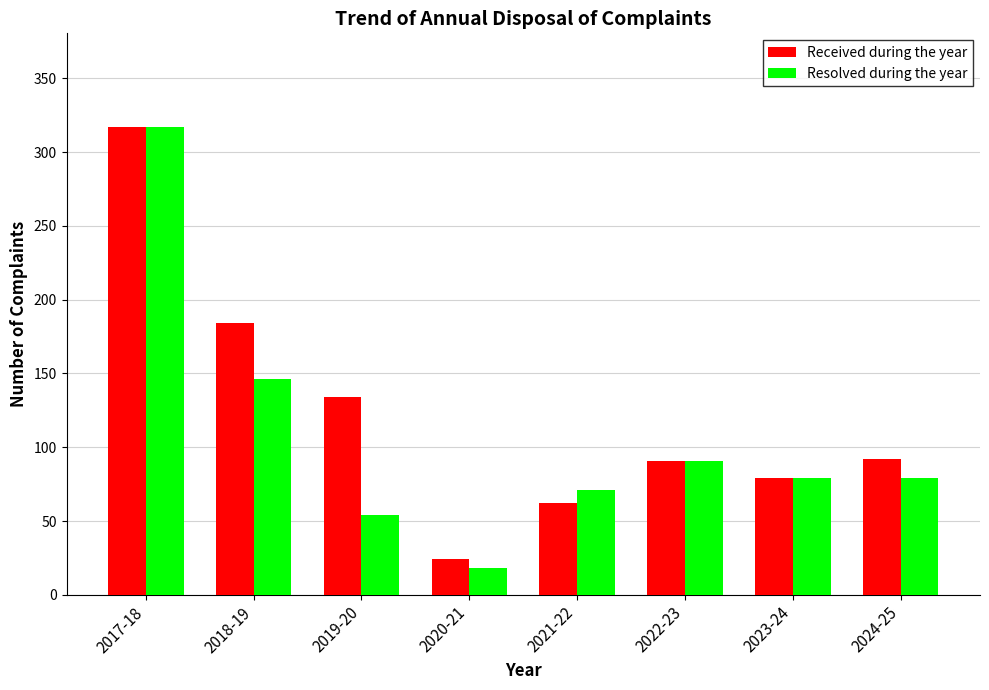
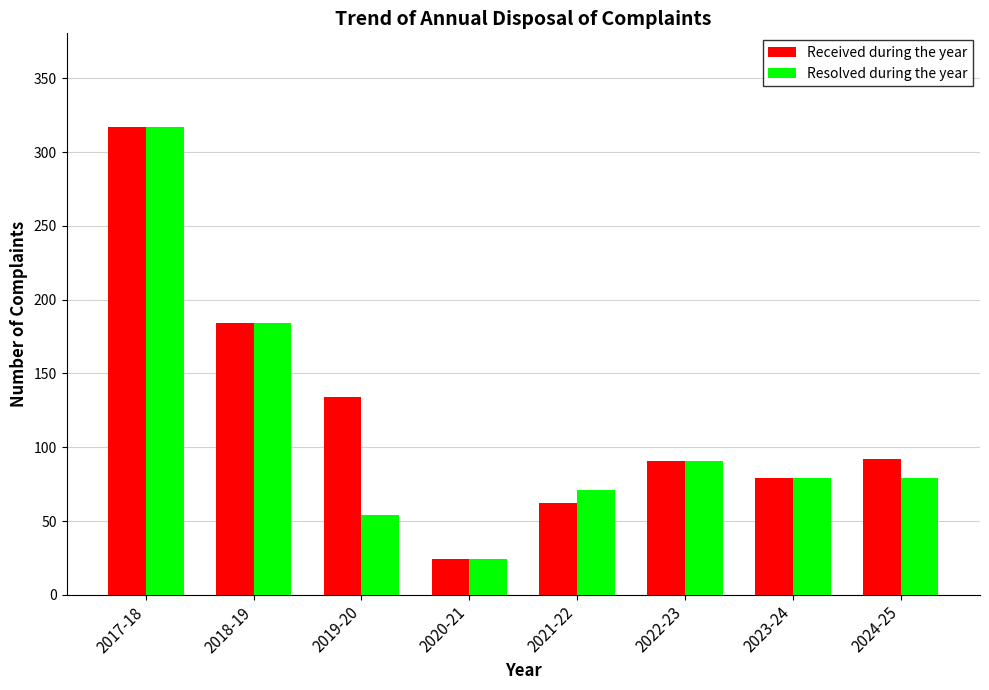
  {
    "Received during the year": {
      "2017-18": 317,
      "2018-19": 184,
      "2019-20": 134,
      "2020-21": 24,
      "2021-22": 62,
      "2022-23": 91,
      "2023-24": 79,
      "2024-25": 92
    },
    "Resolved during the year": {
      "2017-18": 317,
-     "2018-19": 146,
+     "2018-19": 184,
      "2019-20": 54,
-     "2020-21": 18,
+     "2020-21": 24,
      "2021-22": 71,
      "2022-23": 91,
      "2023-24": 79,
      "2024-25": 79
    }
  }
